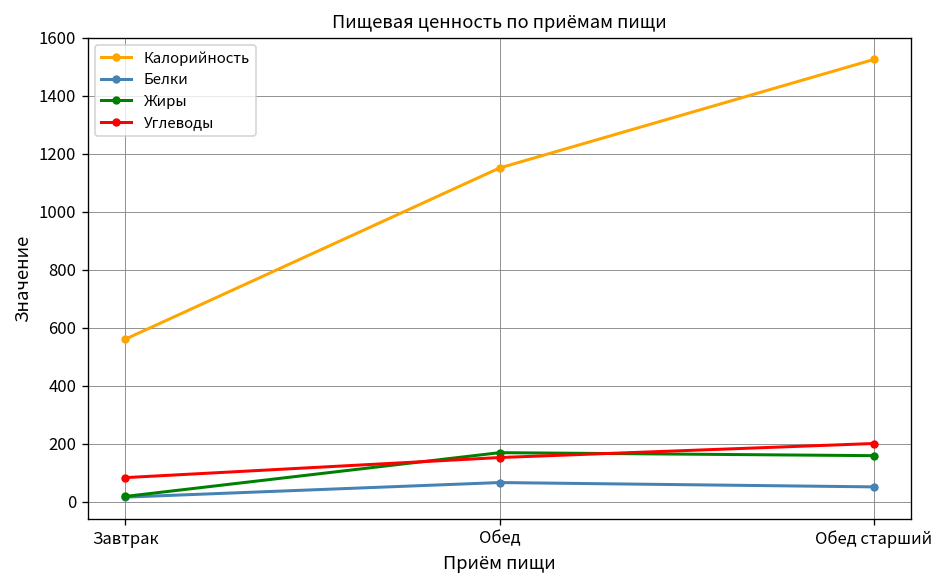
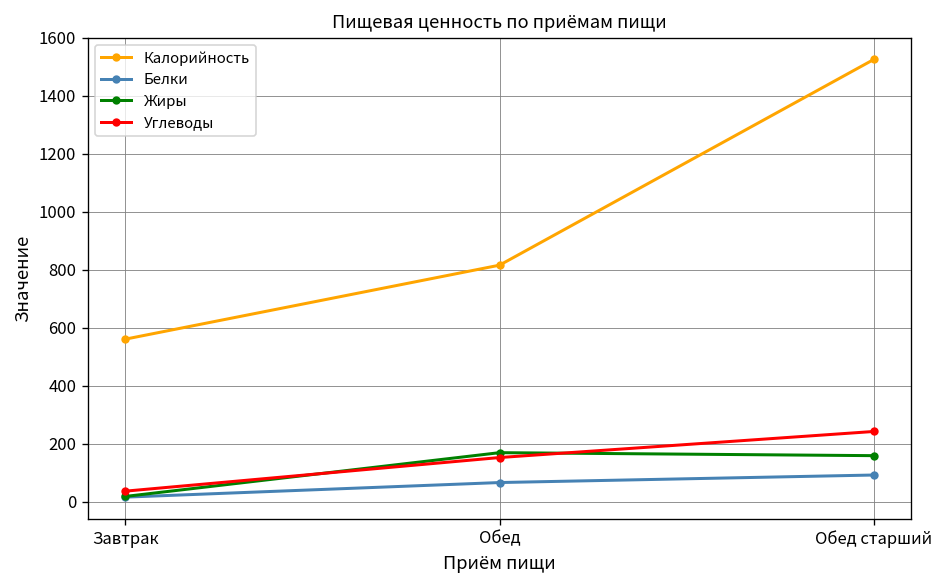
  {
    "Калорийность": {
      "Завтрак": 560,
-     "Обед": 1150,
+     "Обед": 820,
      "Обед старший": 1530
    },
    "Белки": {
      "Обед": 70,
-     "Обед старший": 50
+     "Обед старший": 90
    },
    "Жиры": {
      "Обед": 170,
      "Обед старший": 160
    },
    "Углеводы": {
-     "Завтрак": 80,
+     "Завтрак": 40,
      "Обед": 150,
-     "Обед старший": 200
+     "Обед старший": 240
    }
  }
